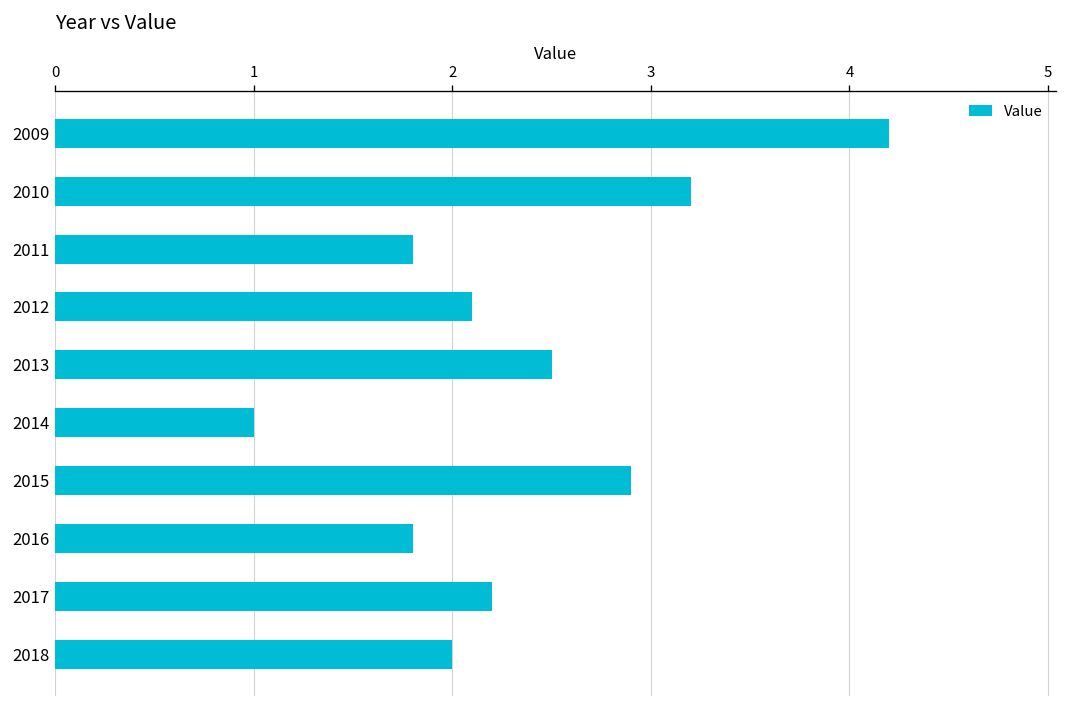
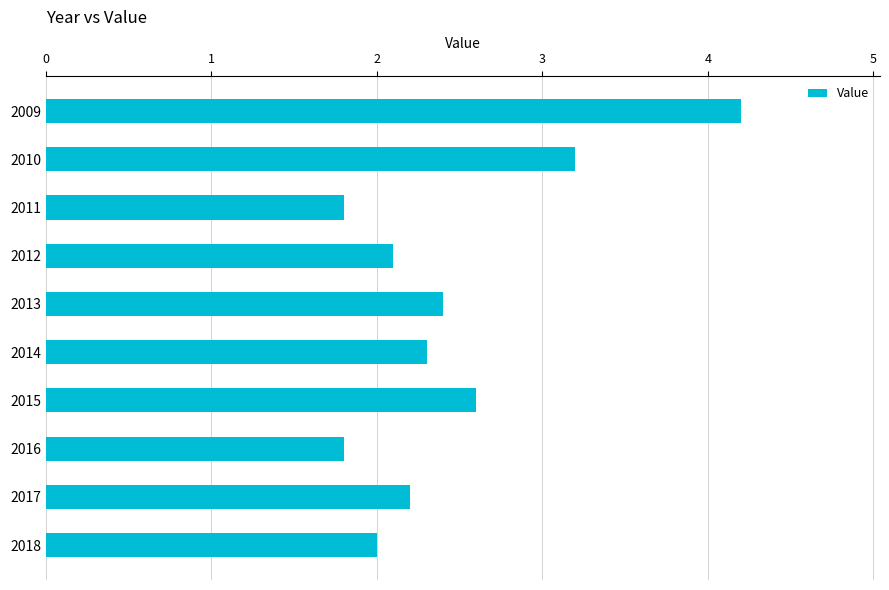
  {
    "2009": 4.2,
    "2010": 3.2,
    "2011": 1.8,
    "2012": 2.1,
-   "2013": 2.5,
-   "2014": 1.0,
-   "2015": 2.9,
+   "2013": 2.4,
+   "2014": 2.3,
+   "2015": 2.6,
    "2016": 1.8,
    "2017": 2.2,
    "2018": 2.0
  }
